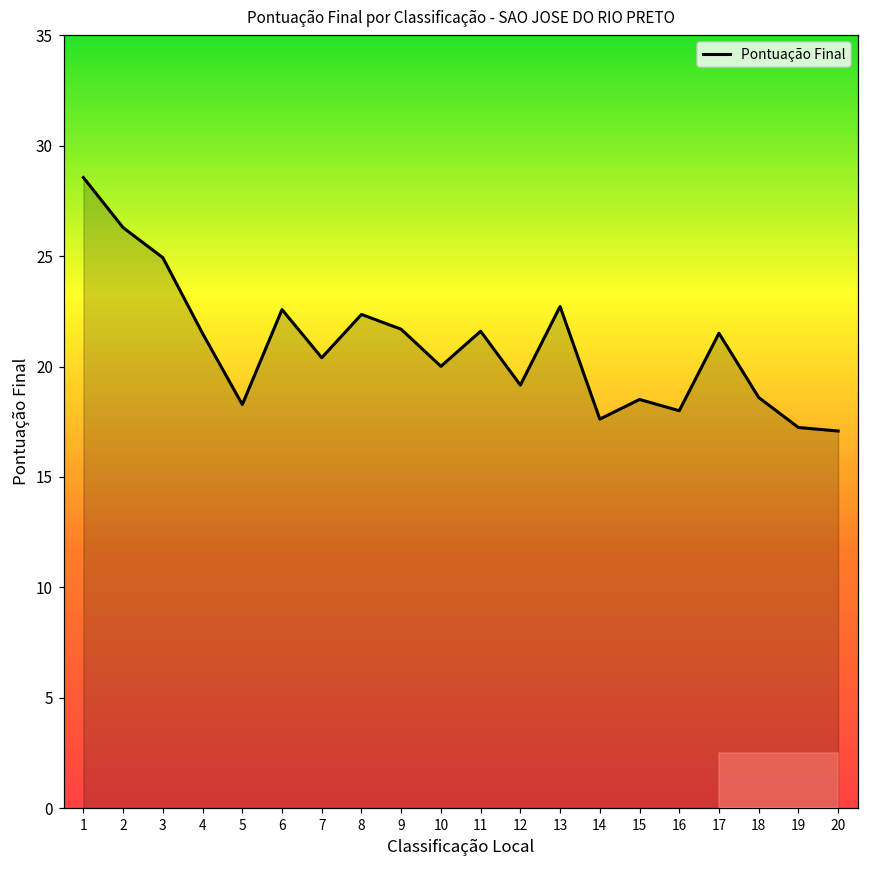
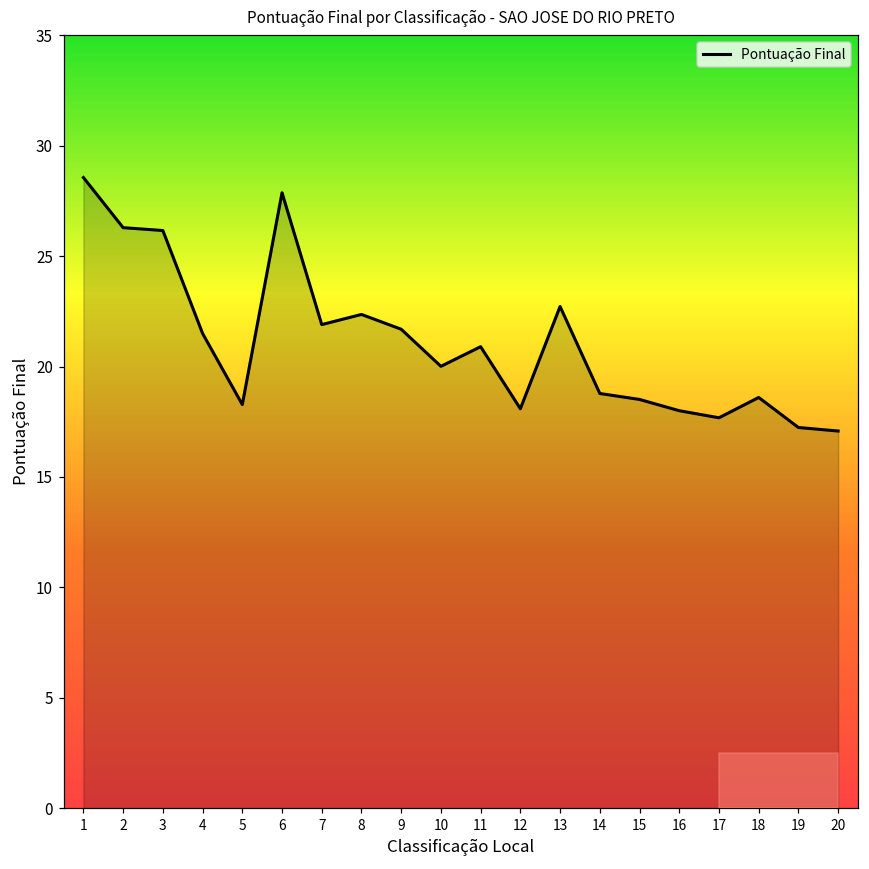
  {
    "1": 28.6,
    "2": 26.3,
-   "3": 24.9,
+   "3": 26.2,
    "4": 21.5,
    "5": 18.3,
-   "6": 22.6,
-   "7": 20.4,
+   "6": 27.9,
+   "7": 21.9,
    "8": 22.4,
    "9": 21.7,
    "10": 20.0,
-   "11": 21.6,
-   "12": 19.2,
+   "11": 20.9,
+   "12": 18.1,
    "13": 22.7,
-   "14": 17.6,
+   "14": 18.8,
    "15": 18.5,
    "16": 18.0,
-   "17": 21.5,
+   "17": 17.7,
    "18": 18.6,
    "19": 17.2,
    "20": 17.1
  }
